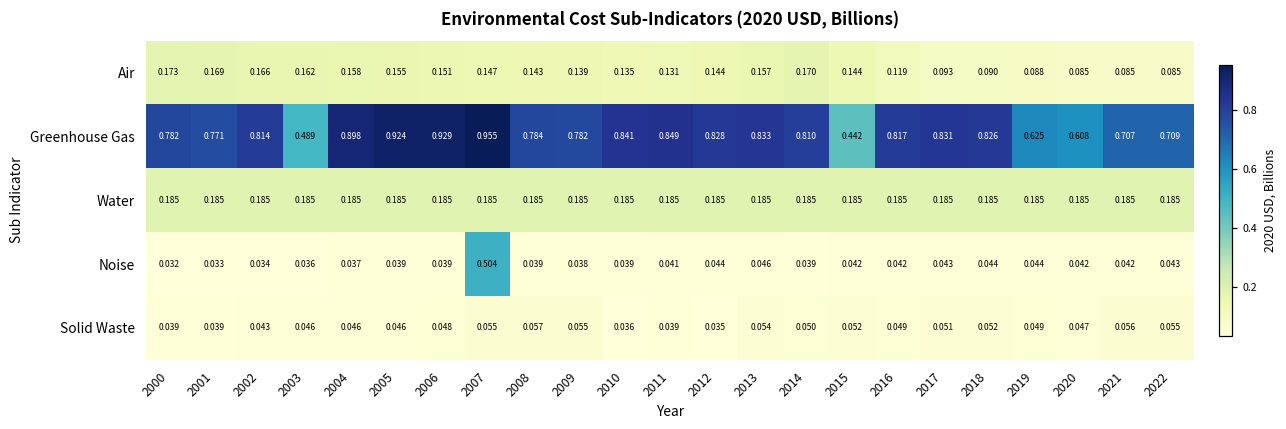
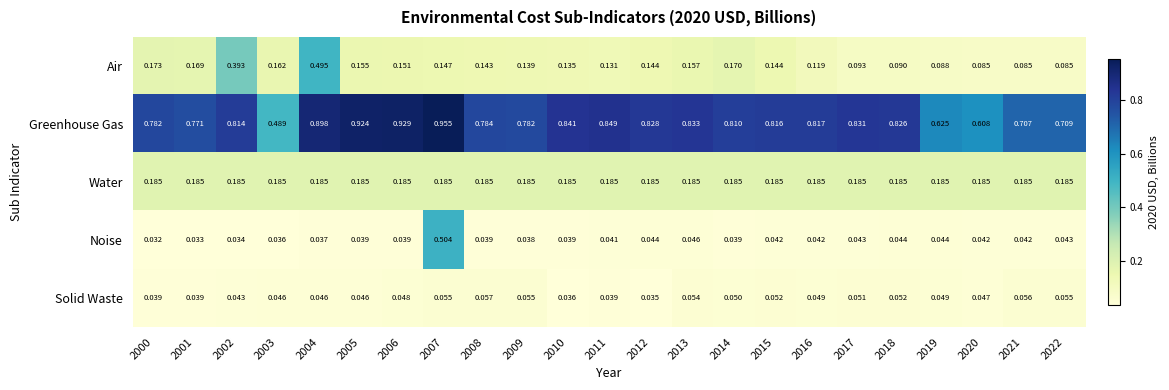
  {
    "Air": {
      "2000": 0.173,
      "2001": 0.169,
-     "2002": 0.166,
+     "2002": 0.393,
      "2003": 0.162,
-     "2004": 0.158,
+     "2004": 0.495,
      "2005": 0.155,
      "2006": 0.151,
      "2007": 0.147,
      "2008": 0.143,
      "2009": 0.139,
      "2010": 0.135,
      "2011": 0.131,
      "2012": 0.144,
      "2013": 0.157,
      "2014": 0.170,
      "2015": 0.144,
      "2016": 0.119,
      "2017": 0.093,
      "2018": 0.090,
      "2019": 0.088,
      "2020": 0.085,
      "2021": 0.085,
      "2022": 0.085
    },
    "Greenhouse Gas": {
      "2000": 0.782,
      "2001": 0.771,
      "2002": 0.814,
      "2003": 0.489,
      "2004": 0.898,
      "2005": 0.924,
      "2006": 0.929,
      "2007": 0.955,
      "2008": 0.784,
      "2009": 0.782,
      "2010": 0.841,
      "2011": 0.849,
      "2012": 0.828,
      "2013": 0.833,
      "2014": 0.810,
-     "2015": 0.442,
+     "2015": 0.816,
      "2016": 0.817,
      "2017": 0.831,
      "2018": 0.826,
      "2019": 0.625,
      "2020": 0.608,
      "2021": 0.707,
      "2022": 0.709
    },
    "Water": {
      "2000": 0.185,
      "2001": 0.185,
      "2002": 0.185,
      "2003": 0.185,
      "2004": 0.185,
      "2005": 0.185,
      "2006": 0.185,
      "2007": 0.185,
      "2008": 0.185,
      "2009": 0.185,
      "2010": 0.185,
      "2011": 0.185,
      "2012": 0.185,
      "2013": 0.185,
      "2014": 0.185,
      "2015": 0.185,
      "2016": 0.185,
      "2017": 0.185,
      "2018": 0.185,
      "2019": 0.185,
      "2020": 0.185,
      "2021": 0.185,
      "2022": 0.185
    },
    "Noise": {
      "2000": 0.032,
      "2001": 0.033,
      "2002": 0.034,
      "2003": 0.036,
      "2004": 0.037,
      "2005": 0.039,
      "2006": 0.039,
      "2007": 0.504,
      "2008": 0.039,
      "2009": 0.038,
      "2010": 0.039,
      "2011": 0.041,
      "2012": 0.044,
      "2013": 0.046,
      "2014": 0.039,
      "2015": 0.042,
      "2016": 0.042,
      "2017": 0.043,
      "2018": 0.044,
      "2019": 0.044,
      "2020": 0.042,
      "2021": 0.042,
      "2022": 0.043
    },
    "Solid Waste": {
      "2000": 0.039,
      "2001": 0.039,
      "2002": 0.043,
      "2003": 0.046,
      "2004": 0.046,
      "2005": 0.046,
      "2006": 0.048,
      "2007": 0.055,
      "2008": 0.057,
      "2009": 0.055,
      "2010": 0.036,
      "2011": 0.039,
      "2012": 0.035,
      "2013": 0.054,
      "2014": 0.050,
      "2015": 0.052,
      "2016": 0.049,
      "2017": 0.051,
      "2018": 0.052,
      "2019": 0.049,
      "2020": 0.047,
      "2021": 0.056,
      "2022": 0.055
    }
  }
